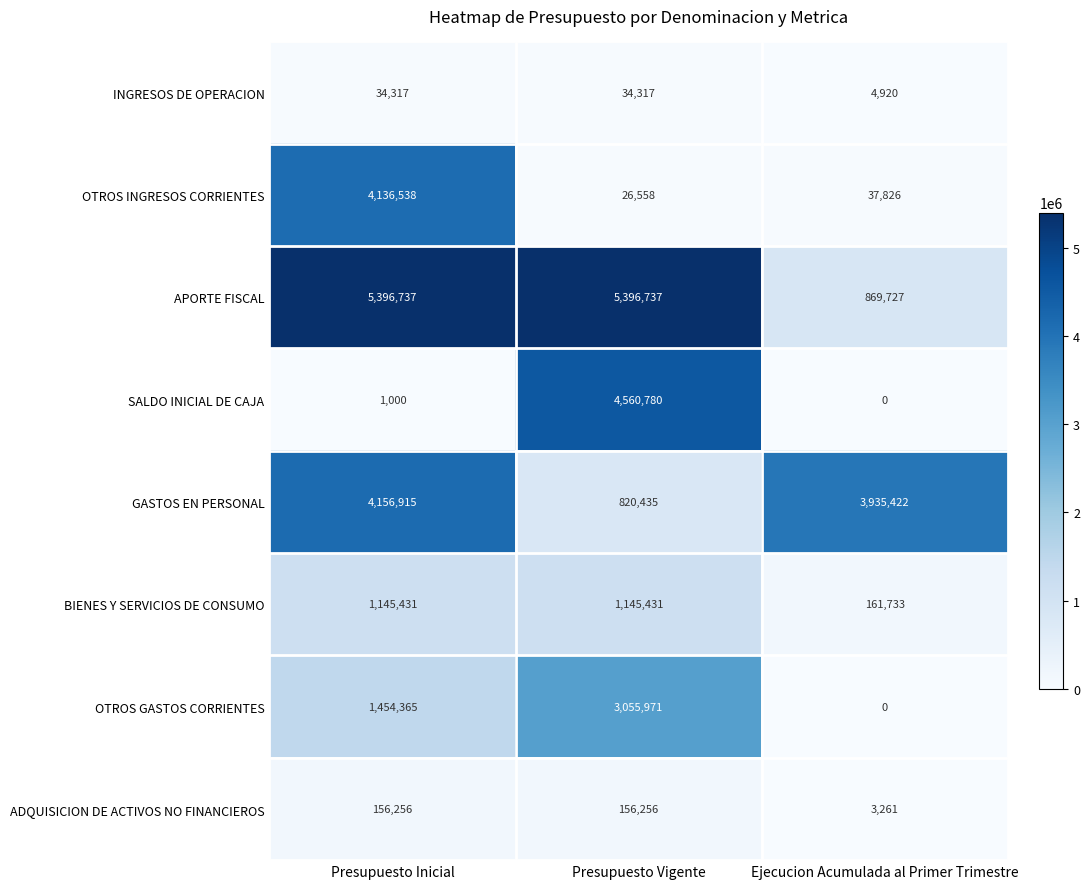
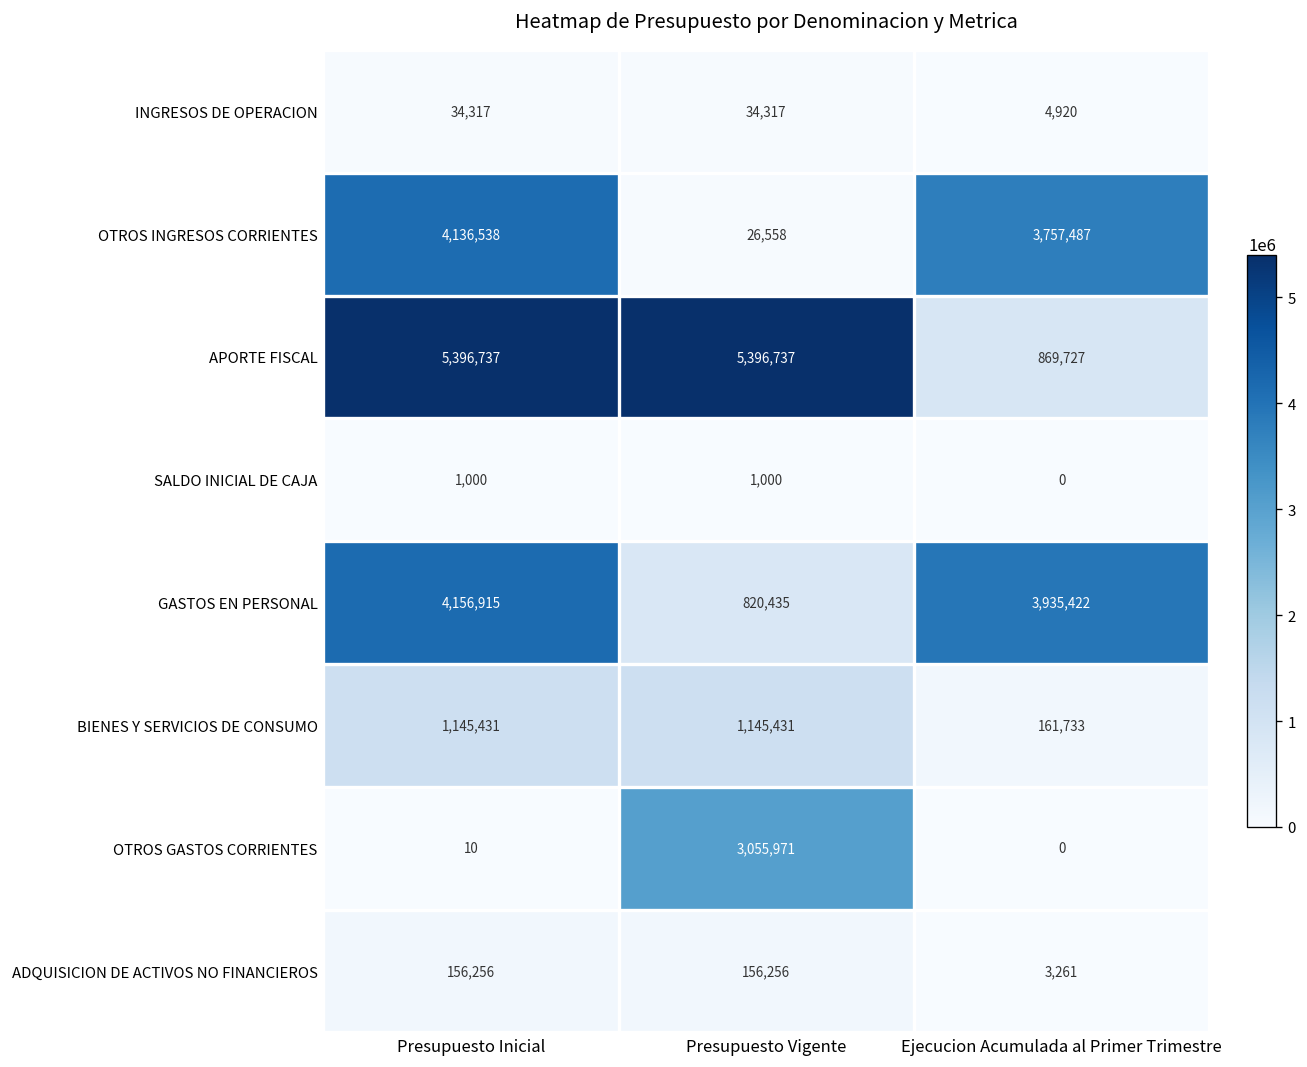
  {
    "INGRESOS DE OPERACION": {
      "Presupuesto Inicial": "34,317",
      "Presupuesto Vigente": "34,317",
      "Ejecucion Acumulada al Primer Trimestre": "4,920"
    },
    "OTROS INGRESOS CORRIENTES": {
      "Presupuesto Inicial": "4,136,538",
      "Presupuesto Vigente": "26,558",
-     "Ejecucion Acumulada al Primer Trimestre": "37,826"
+     "Ejecucion Acumulada al Primer Trimestre": "3,757,487"
    },
    "APORTE FISCAL": {
      "Presupuesto Inicial": "5,396,737",
      "Presupuesto Vigente": "5,396,737",
      "Ejecucion Acumulada al Primer Trimestre": "869,727"
    },
    "SALDO INICIAL DE CAJA": {
      "Presupuesto Inicial": "1,000",
-     "Presupuesto Vigente": "4,560,780",
+     "Presupuesto Vigente": "1,000",
      "Ejecucion Acumulada al Primer Trimestre": "0"
    },
    "GASTOS EN PERSONAL": {
      "Presupuesto Inicial": "4,156,915",
      "Presupuesto Vigente": "820,435",
      "Ejecucion Acumulada al Primer Trimestre": "3,935,422"
    },
    "BIENES Y SERVICIOS DE CONSUMO": {
      "Presupuesto Inicial": "1,145,431",
      "Presupuesto Vigente": "1,145,431",
      "Ejecucion Acumulada al Primer Trimestre": "161,733"
    },
    "OTROS GASTOS CORRIENTES": {
-     "Presupuesto Inicial": "1,454,365",
+     "Presupuesto Inicial": "10",
      "Presupuesto Vigente": "3,055,971",
      "Ejecucion Acumulada al Primer Trimestre": "0"
    },
    "ADQUISICION DE ACTIVOS NO FINANCIEROS": {
      "Presupuesto Inicial": "156,256",
      "Presupuesto Vigente": "156,256",
      "Ejecucion Acumulada al Primer Trimestre": "3,261"
    }
  }
